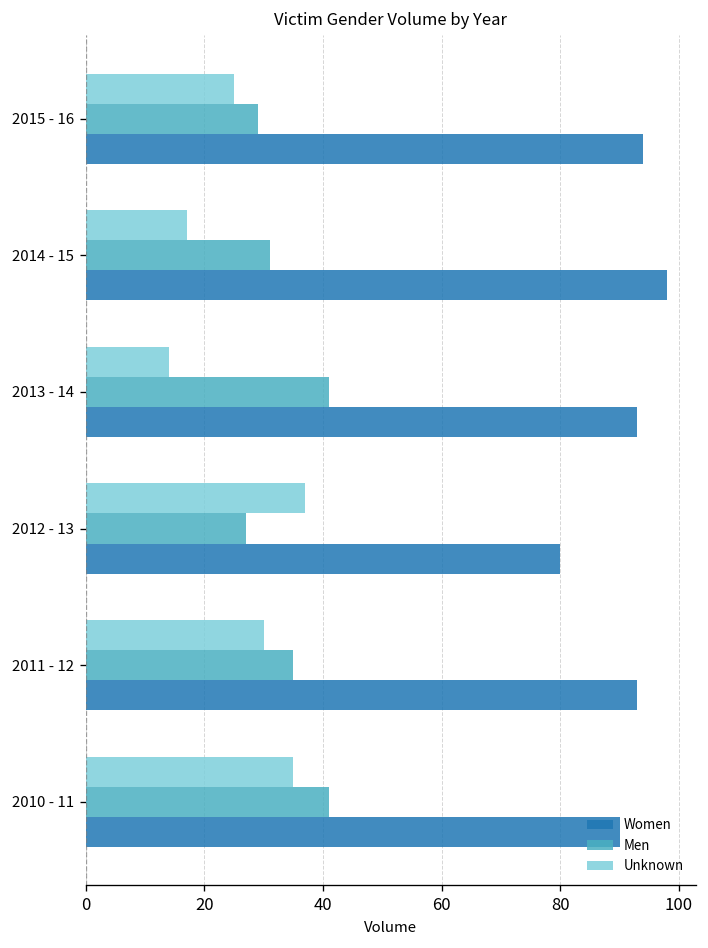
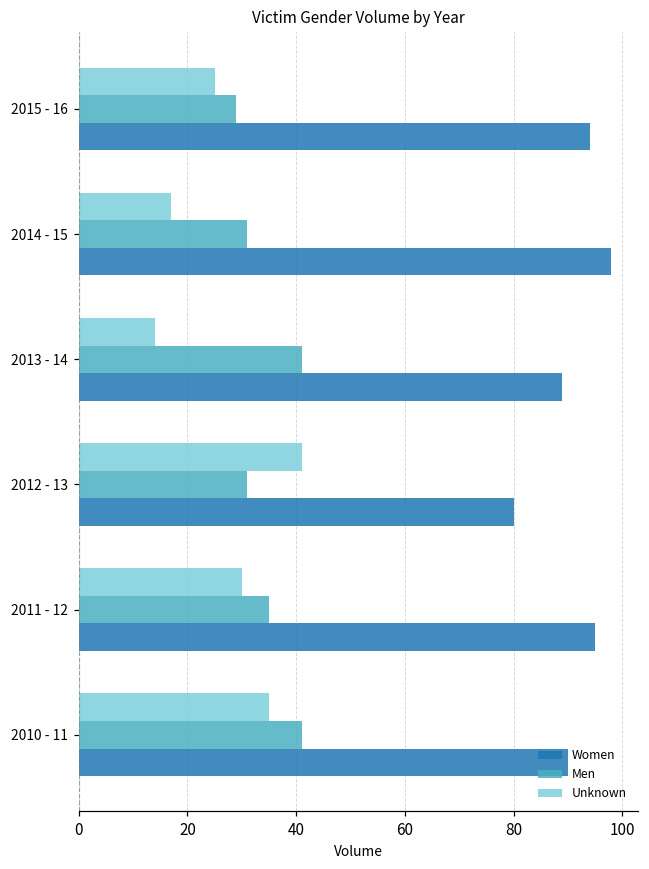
  {
    "Women": {
      "2015 - 16": 94,
      "2014 - 15": 98,
-     "2013 - 14": 93,
+     "2013 - 14": 89,
      "2012 - 13": 80,
-     "2011 - 12": 93,
+     "2011 - 12": 95,
      "2010 - 11": 90
    },
    "Men": {
      "2015 - 16": 29,
      "2014 - 15": 31,
      "2013 - 14": 41,
-     "2012 - 13": 27,
+     "2012 - 13": 31,
      "2011 - 12": 35,
      "2010 - 11": 41
    },
    "Unknown": {
      "2015 - 16": 25,
      "2014 - 15": 17,
      "2013 - 14": 14,
-     "2012 - 13": 37,
+     "2012 - 13": 41,
      "2011 - 12": 30,
      "2010 - 11": 35
    }
  }
